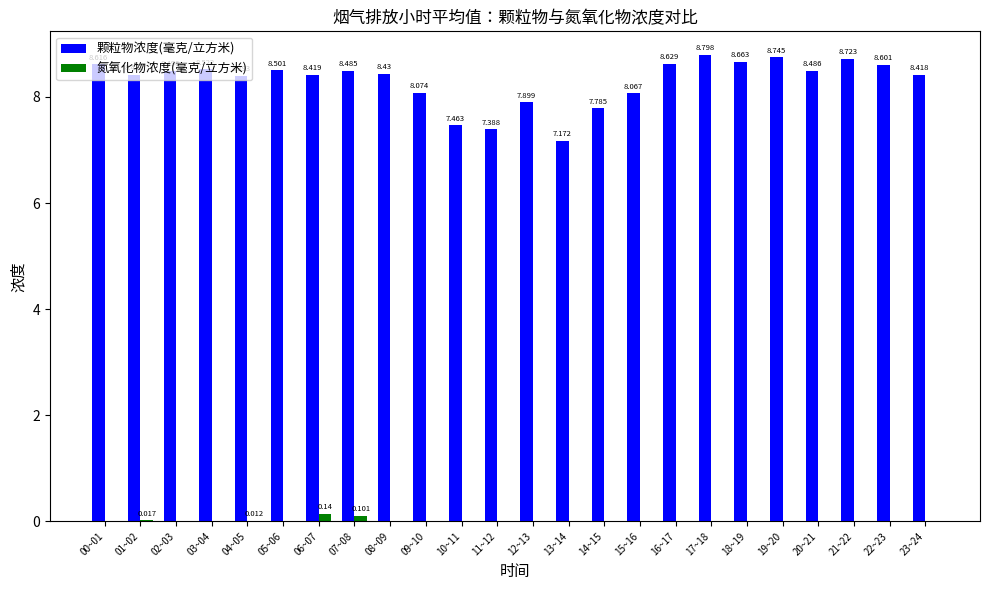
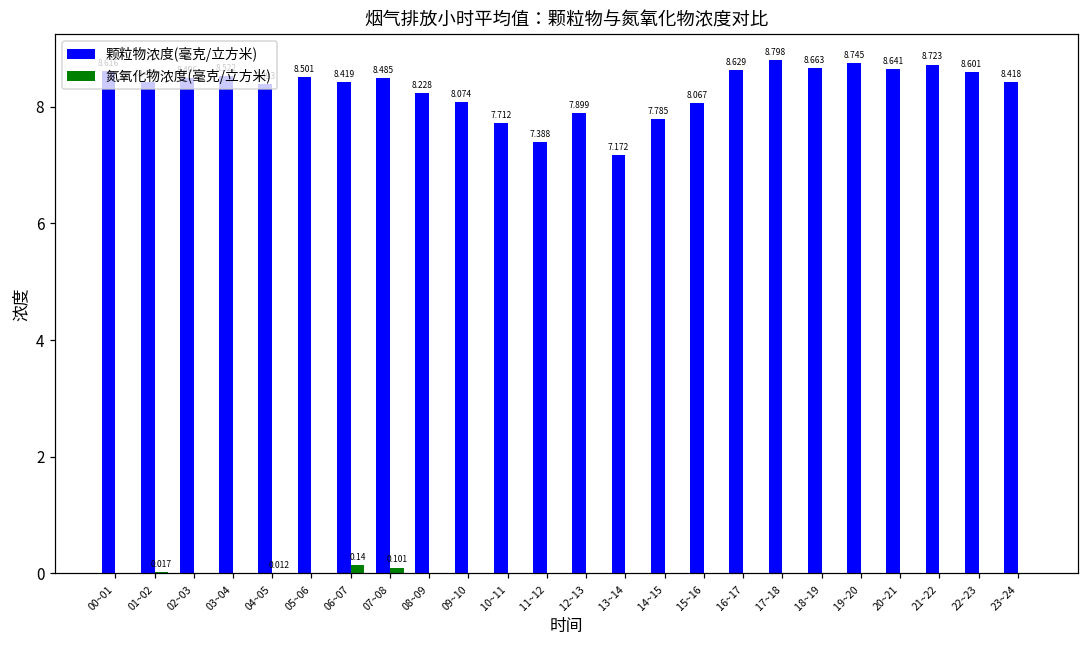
  {
    "颗粒物浓度(毫克/立方米)": {
      "05~06": 8.501,
      "06~07": 8.419,
      "07~08": 8.485,
-     "08~09": 8.43,
+     "08~09": 8.228,
      "09~10": 8.074,
-     "10~11": 7.463,
+     "10~11": 7.712,
      "11~12": 7.388,
      "12~13": 7.899,
      "13~14": 7.172,
      "14~15": 7.785,
      "15~16": 8.067,
      "16~17": 8.629,
      "17~18": 8.798,
      "18~19": 8.663,
      "19~20": 8.745,
-     "20~21": 8.486,
+     "20~21": 8.641,
      "21~22": 8.723,
      "22~23": 8.601,
      "23~24": 8.418
    },
    "氮氧化物浓度(毫克/立方米)": {
      "01~02": 0.017,
      "04~05": 0.012,
      "06~07": 0.14,
      "07~08": 0.101
    }
  }
